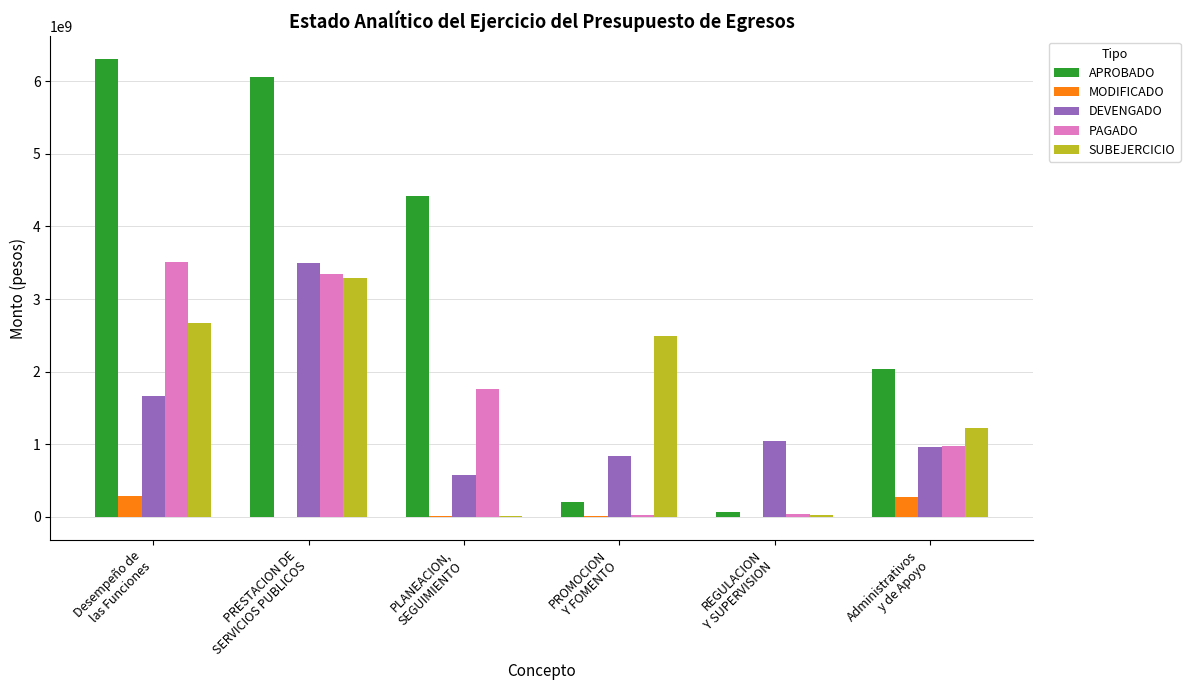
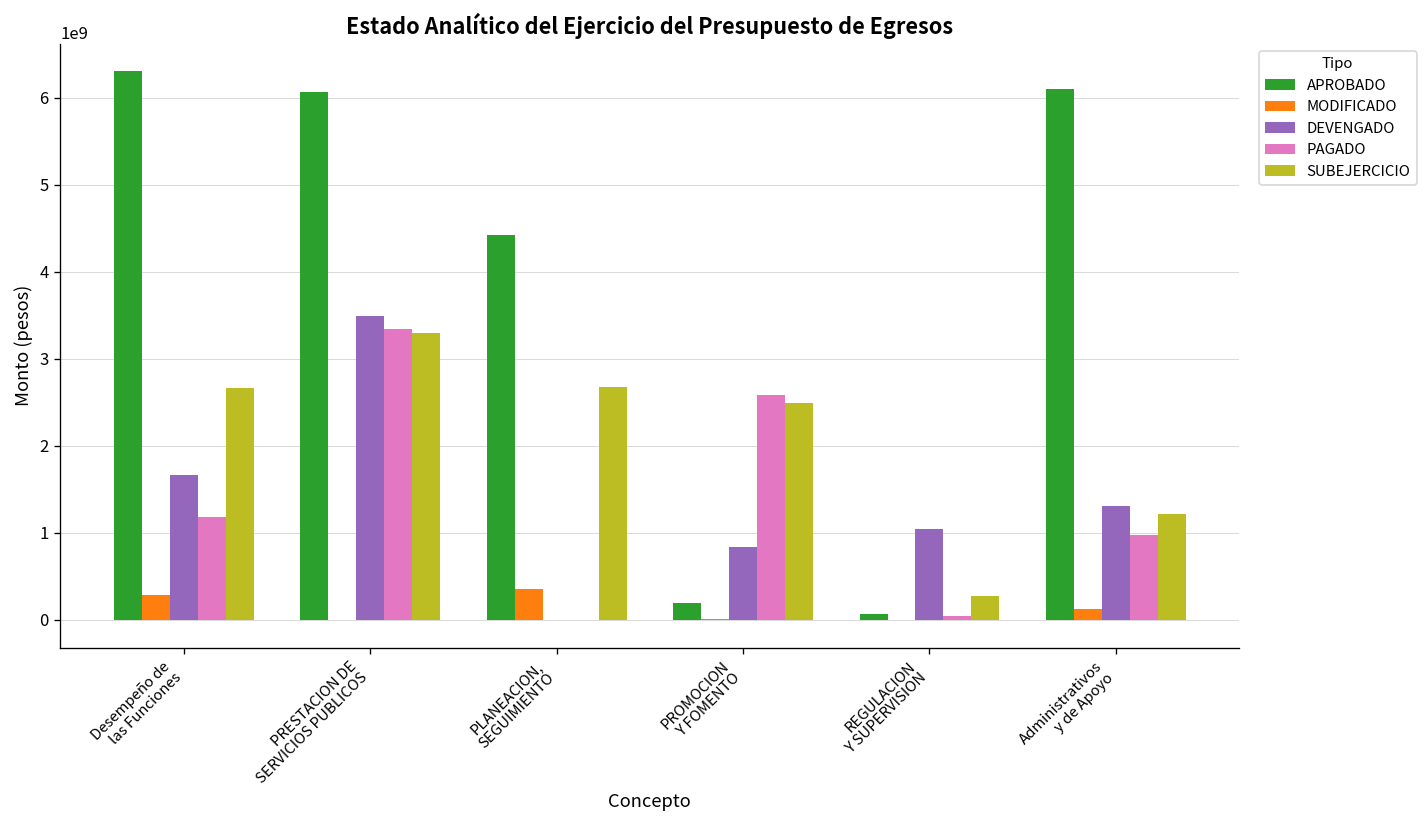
  {
    "APROBADO": {
      "Desempeño de las Funciones": 6300000000,
      "PRESTACION DE SERVICIOS PUBLICOS": 6100000000,
      "PLANEACION, SEGUIMIENTO": 4400000000,
      "PROMOCION Y FOMENTO": 200000000,
      "REGULACION Y SUPERVISION": 100000000,
-     "Administrativos y de Apoyo": 2000000000
+     "Administrativos y de Apoyo": 6100000000
    },
    "MODIFICADO": {
      "Desempeño de las Funciones": 300000000,
-     "PLANEACION, SEGUIMIENTO": 0,
-     "Administrativos y de Apoyo": 300000000
+     "PLANEACION, SEGUIMIENTO": 400000000,
+     "Administrativos y de Apoyo": 100000000
    },
    "DEVENGADO": {
      "Desempeño de las Funciones": 1700000000,
      "PRESTACION DE SERVICIOS PUBLICOS": 3500000000,
-     "PLANEACION, SEGUIMIENTO": 600000000,
+     "PLANEACION, SEGUIMIENTO": 0,
      "PROMOCION Y FOMENTO": 800000000,
      "REGULACION Y SUPERVISION": 1000000000,
-     "Administrativos y de Apoyo": 1000000000
+     "Administrativos y de Apoyo": 1300000000
    },
    "PAGADO": {
-     "Desempeño de las Funciones": 3500000000,
+     "Desempeño de las Funciones": 1200000000,
      "PRESTACION DE SERVICIOS PUBLICOS": 3300000000,
-     "PLANEACION, SEGUIMIENTO": 1800000000,
-     "PROMOCION Y FOMENTO": 0,
+     "PLANEACION, SEGUIMIENTO": 0,
+     "PROMOCION Y FOMENTO": 2600000000,
      "REGULACION Y SUPERVISION": 0,
      "Administrativos y de Apoyo": 1000000000
    },
    "SUBEJERCICIO": {
      "Desempeño de las Funciones": 2700000000,
      "PRESTACION DE SERVICIOS PUBLICOS": 3300000000,
-     "PLANEACION, SEGUIMIENTO": 0,
+     "PLANEACION, SEGUIMIENTO": 2700000000,
      "PROMOCION Y FOMENTO": 2500000000,
-     "REGULACION Y SUPERVISION": 0,
+     "REGULACION Y SUPERVISION": 300000000,
      "Administrativos y de Apoyo": 1200000000
    }
  }
